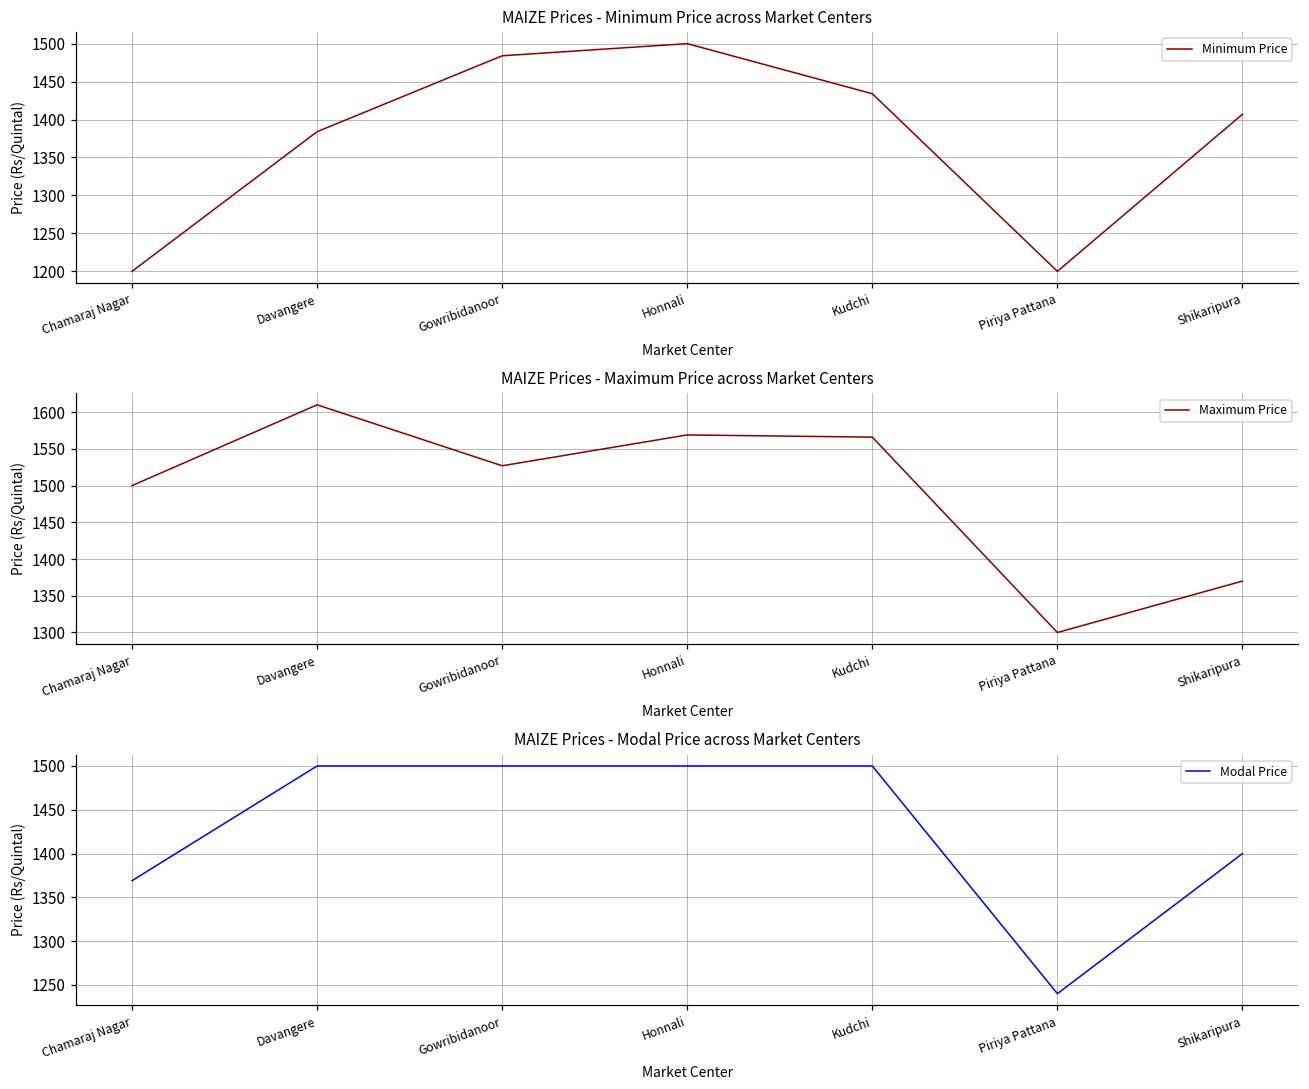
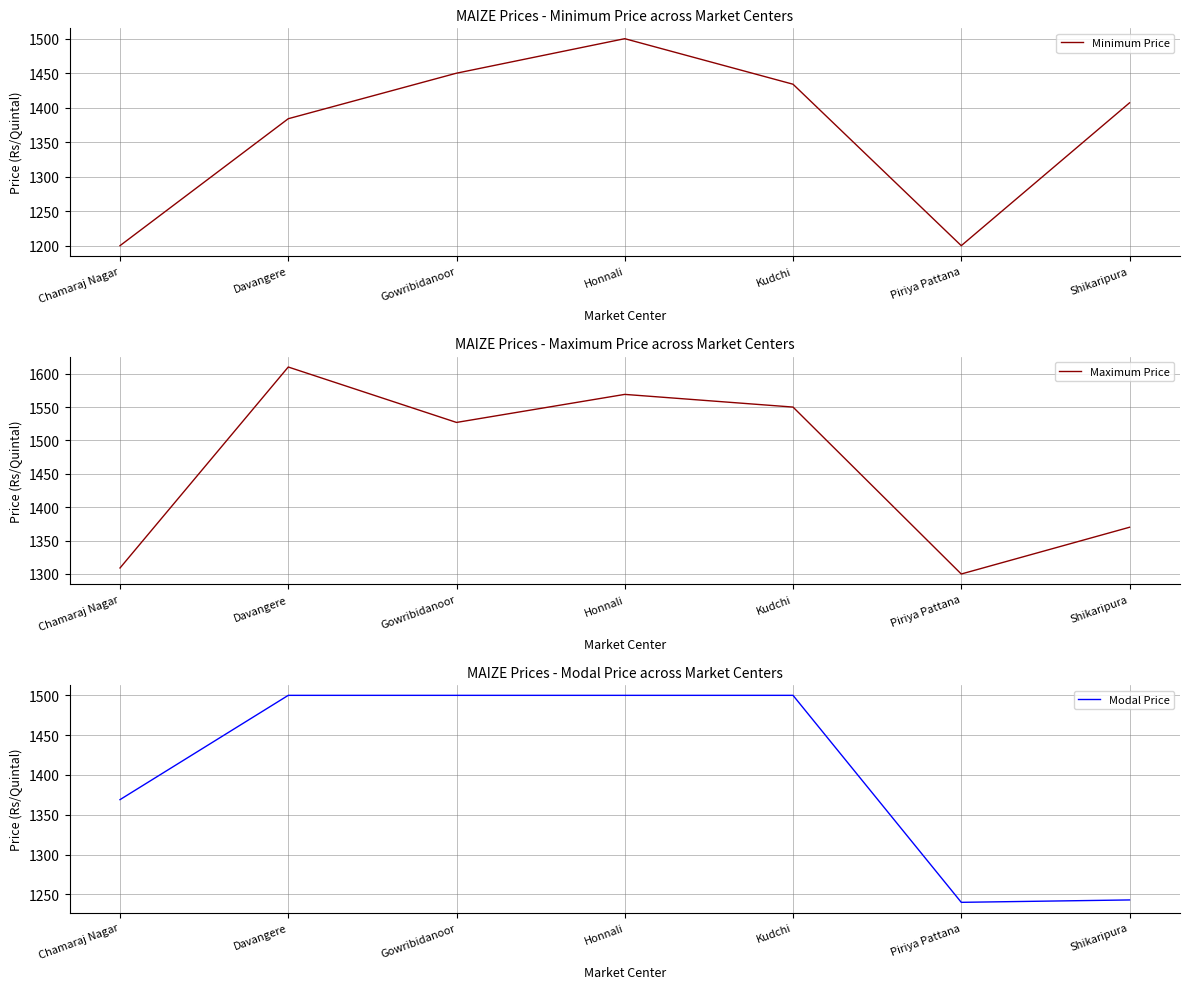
  {
    "MAIZE Prices - Minimum Price across Market Centers": {
      "Chamaraj Nagar": 1200,
      "Davangere": 1380,
-     "Gowribidanoor": 1480,
+     "Gowribidanoor": 1450,
      "Honnali": 1500,
      "Kudchi": 1430,
      "Piriya Pattana": 1200,
      "Shikaripura": 1410
    },
    "MAIZE Prices - Maximum Price across Market Centers": {
-     "Chamaraj Nagar": 1500,
+     "Chamaraj Nagar": 1310,
      "Davangere": 1610,
      "Gowribidanoor": 1530,
      "Honnali": 1570,
-     "Kudchi": 1570,
+     "Kudchi": 1550,
      "Piriya Pattana": 1300,
      "Shikaripura": 1370
    },
    "MAIZE Prices - Modal Price across Market Centers": {
      "Chamaraj Nagar": 1370,
      "Davangere": 1500,
      "Gowribidanoor": 1500,
      "Honnali": 1500,
      "Kudchi": 1500,
      "Piriya Pattana": 1240,
-     "Shikaripura": 1400
+     "Shikaripura": 1240
    }
  }
